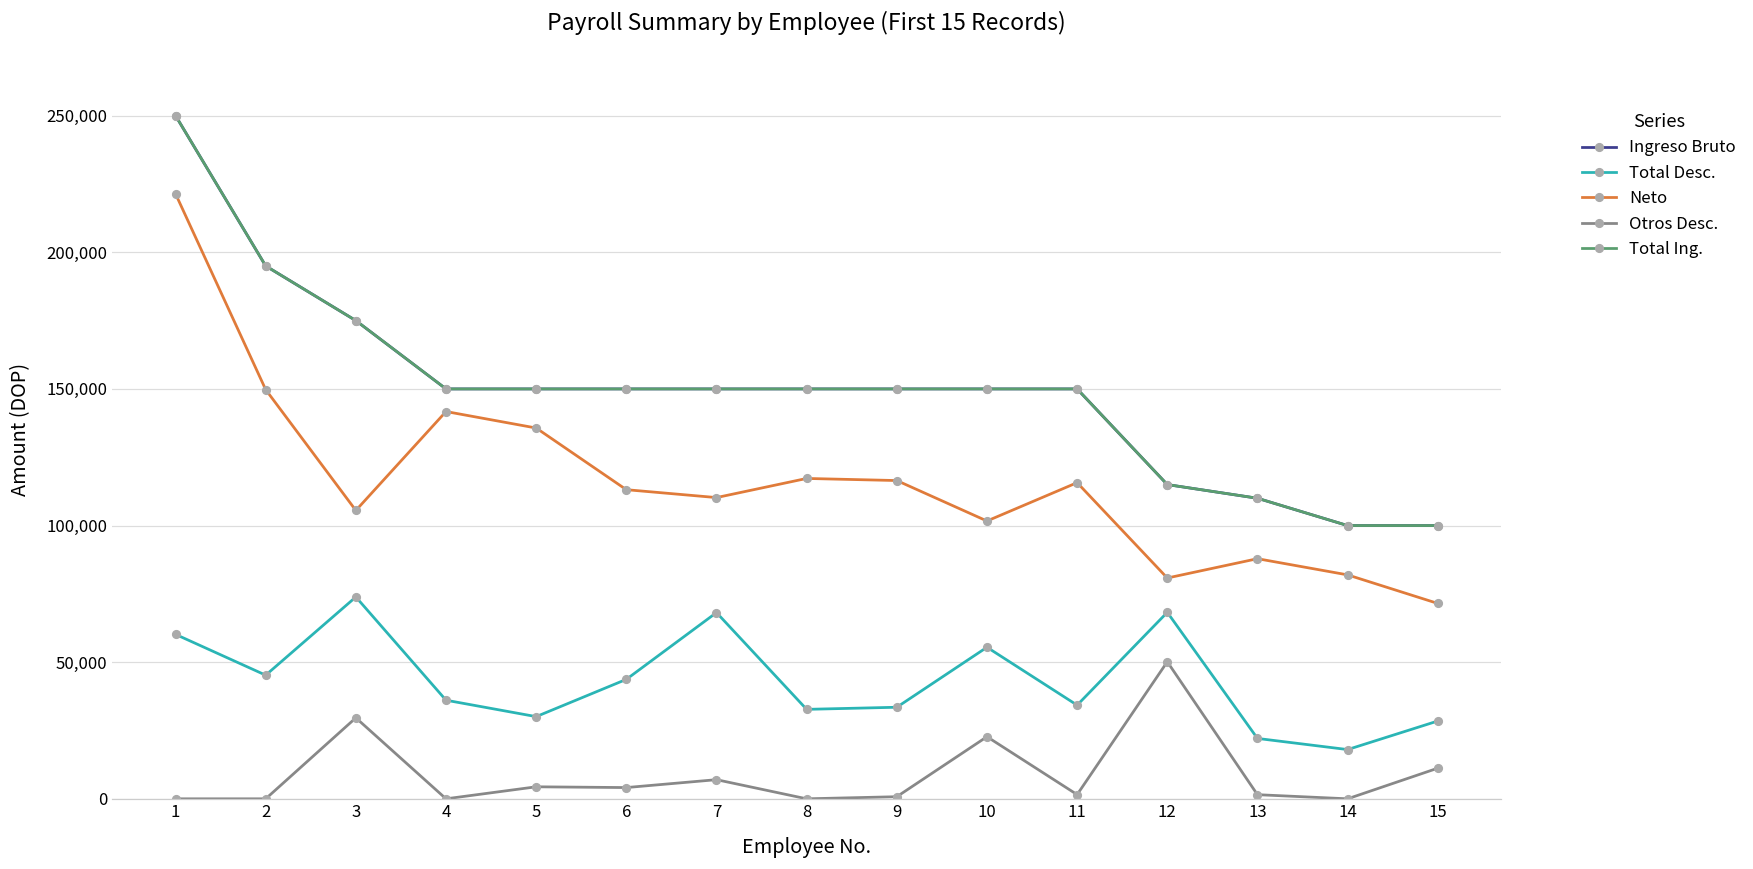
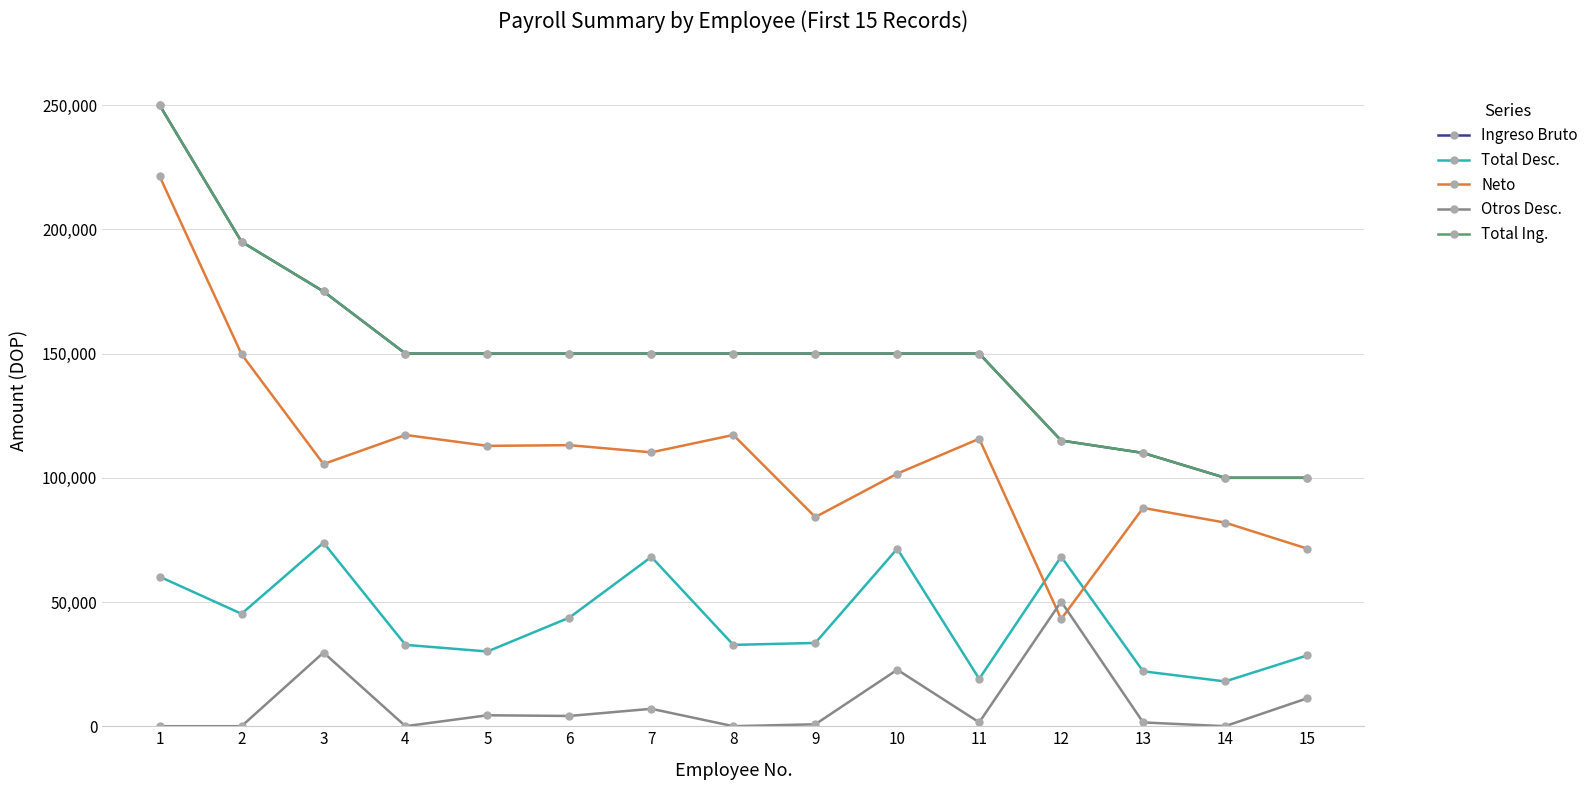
  {
    "Total Desc.": {
      "1": "60,000",
      "2": "45,000",
      "3": "74,000",
-     "4": "36,000",
+     "4": "33,000",
      "5": "30,000",
      "6": "44,000",
      "7": "68,000",
      "8": "33,000",
      "9": "34,000",
-     "10": "55,000",
-     "11": "34,000",
+     "10": "71,000",
+     "11": "19,000",
      "12": "68,000",
      "13": "22,000",
      "14": "18,000",
      "15": "28,000"
    },
    "Neto": {
      "1": "221,000",
      "2": "150,000",
      "3": "106,000",
-     "4": "142,000",
-     "5": "136,000",
+     "4": "117,000",
+     "5": "113,000",
      "6": "113,000",
      "7": "110,000",
      "8": "117,000",
-     "9": "116,000",
+     "9": "84,000",
      "10": "102,000",
      "11": "116,000",
-     "12": "81,000",
+     "12": "43,000",
      "13": "88,000",
      "14": "82,000",
      "15": "72,000"
    }
  }
